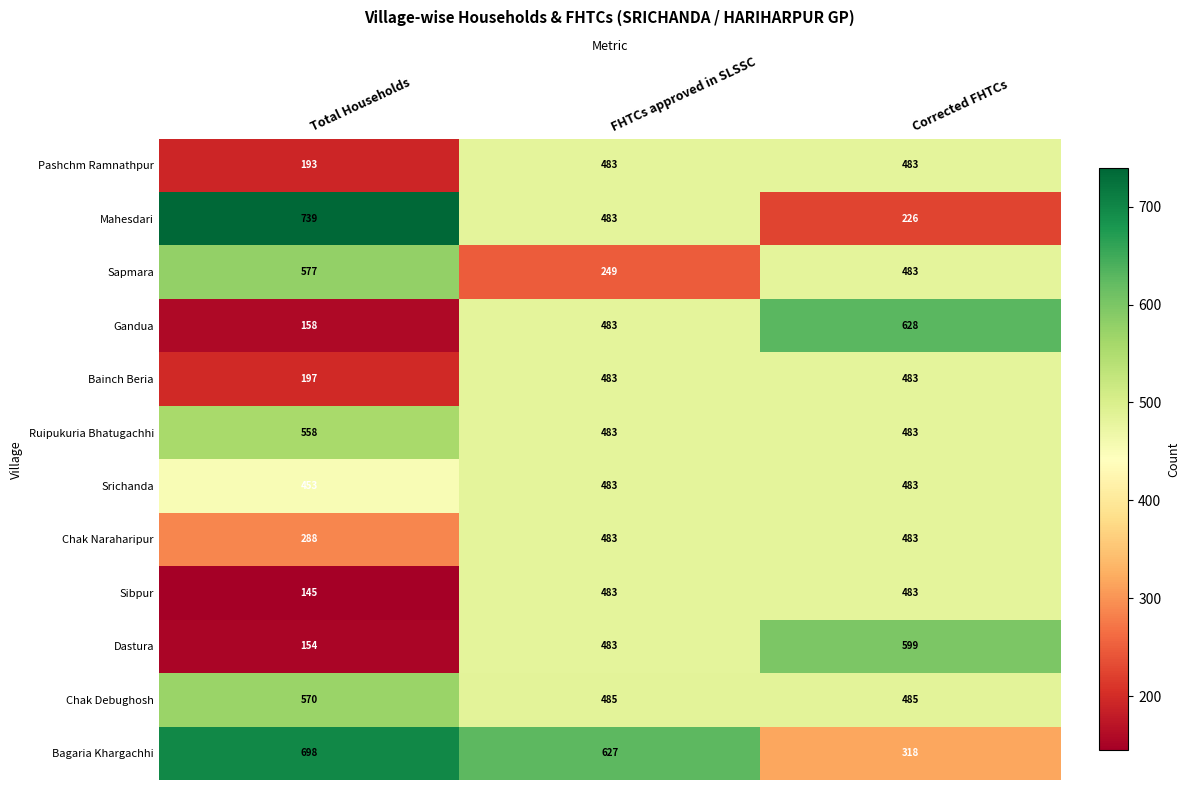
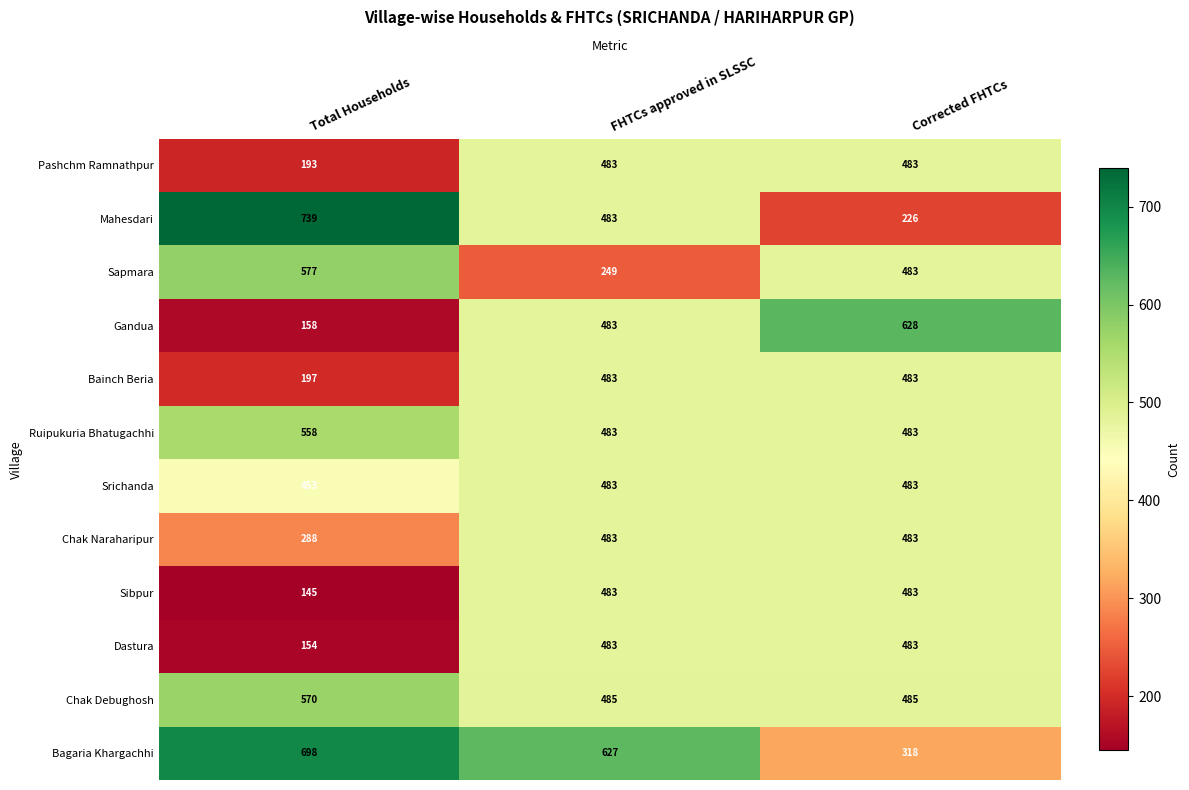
  {
    "Pashchm Ramnathpur": {
      "Total Households": 193,
      "FHTCs approved in SLSSC": 483,
      "Corrected FHTCs": 483
    },
    "Mahesdari": {
      "Total Households": 739,
      "FHTCs approved in SLSSC": 483,
      "Corrected FHTCs": 226
    },
    "Sapmara": {
      "Total Households": 577,
      "FHTCs approved in SLSSC": 249,
      "Corrected FHTCs": 483
    },
    "Gandua": {
      "Total Households": 158,
      "FHTCs approved in SLSSC": 483,
      "Corrected FHTCs": 628
    },
    "Bainch Beria": {
      "Total Households": 197,
      "FHTCs approved in SLSSC": 483,
      "Corrected FHTCs": 483
    },
    "Ruipukuria Bhatugachhi": {
      "Total Households": 558,
      "FHTCs approved in SLSSC": 483,
      "Corrected FHTCs": 483
    },
    "Srichanda": {
      "Total Households": 453,
      "FHTCs approved in SLSSC": 483,
      "Corrected FHTCs": 483
    },
    "Chak Naraharipur": {
      "Total Households": 288,
      "FHTCs approved in SLSSC": 483,
      "Corrected FHTCs": 483
    },
    "Sibpur": {
      "Total Households": 145,
      "FHTCs approved in SLSSC": 483,
      "Corrected FHTCs": 483
    },
    "Dastura": {
      "Total Households": 154,
      "FHTCs approved in SLSSC": 483,
-     "Corrected FHTCs": 599
+     "Corrected FHTCs": 483
    },
    "Chak Debughosh": {
      "Total Households": 570,
      "FHTCs approved in SLSSC": 485,
      "Corrected FHTCs": 485
    },
    "Bagaria Khargachhi": {
      "Total Households": 698,
      "FHTCs approved in SLSSC": 627,
      "Corrected FHTCs": 318
    }
  }
